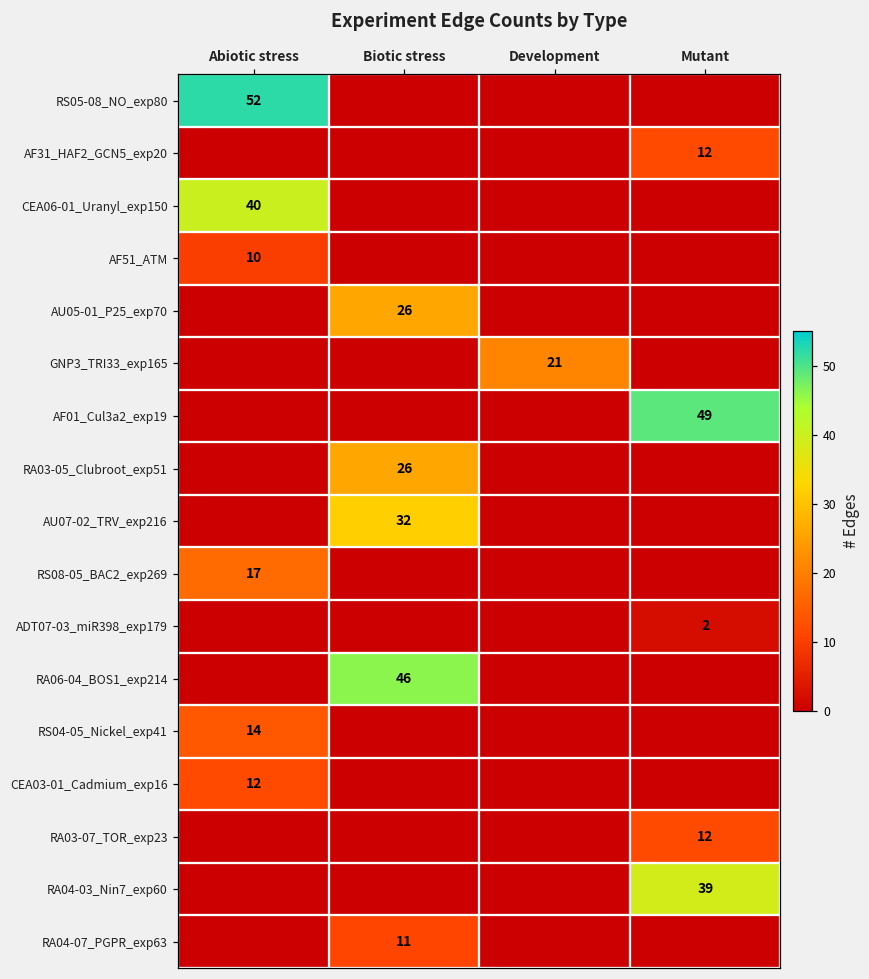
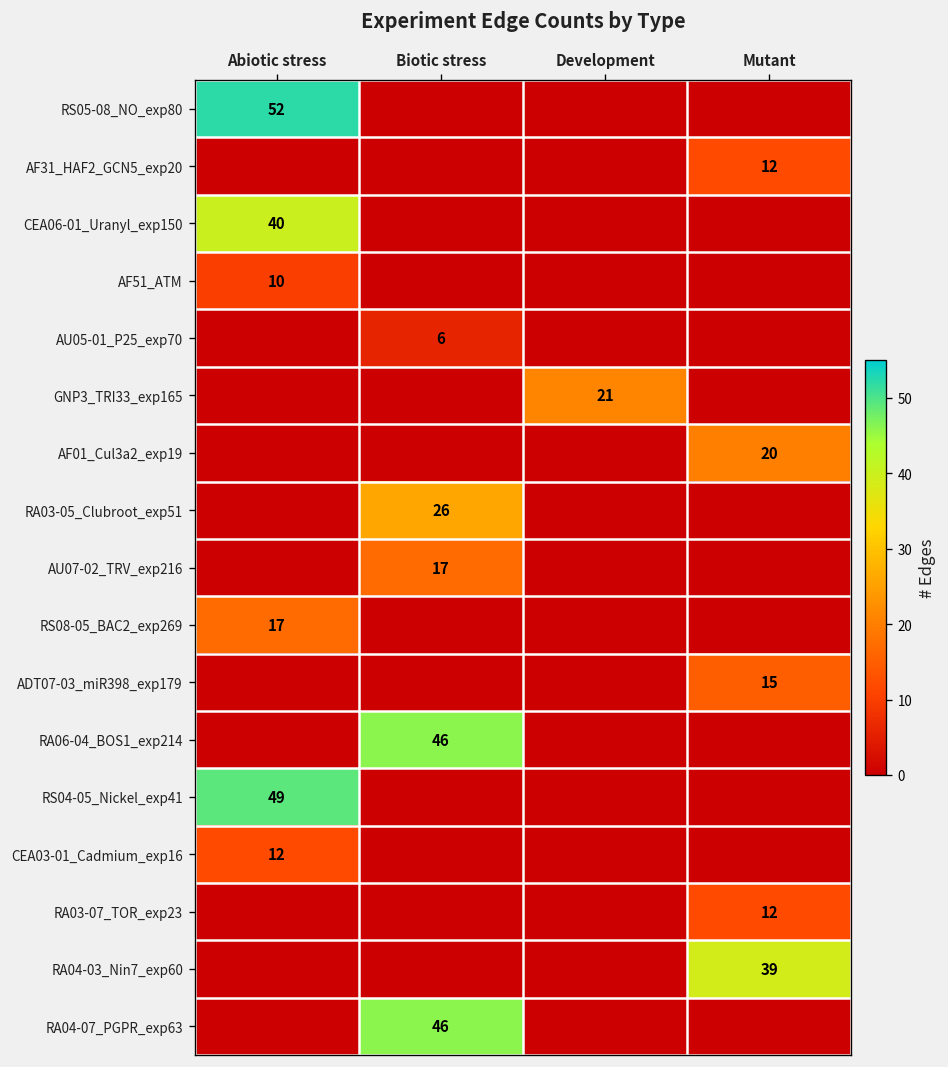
  {
    "RS05-08_NO_exp80": {
      "Abiotic stress": 52
    },
    "AF31_HAF2_GCN5_exp20": {
      "Mutant": 12
    },
    "CEA06-01_Uranyl_exp150": {
      "Abiotic stress": 40
    },
    "AF51_ATM": {
      "Abiotic stress": 10
    },
    "AU05-01_P25_exp70": {
-     "Biotic stress": 26
+     "Biotic stress": 6
    },
    "GNP3_TRI33_exp165": {
      "Development": 21
    },
    "AF01_Cul3a2_exp19": {
-     "Mutant": 49
+     "Mutant": 20
    },
    "RA03-05_Clubroot_exp51": {
      "Biotic stress": 26
    },
    "AU07-02_TRV_exp216": {
-     "Biotic stress": 32
+     "Biotic stress": 17
    },
    "RS08-05_BAC2_exp269": {
      "Abiotic stress": 17
    },
    "ADT07-03_miR398_exp179": {
-     "Mutant": 2
+     "Mutant": 15
    },
    "RA06-04_BOS1_exp214": {
      "Biotic stress": 46
    },
    "RS04-05_Nickel_exp41": {
-     "Abiotic stress": 14
+     "Abiotic stress": 49
    },
    "CEA03-01_Cadmium_exp16": {
      "Abiotic stress": 12
    },
    "RA03-07_TOR_exp23": {
      "Mutant": 12
    },
    "RA04-03_Nin7_exp60": {
      "Mutant": 39
    },
    "RA04-07_PGPR_exp63": {
-     "Biotic stress": 11
+     "Biotic stress": 46
    }
  }
